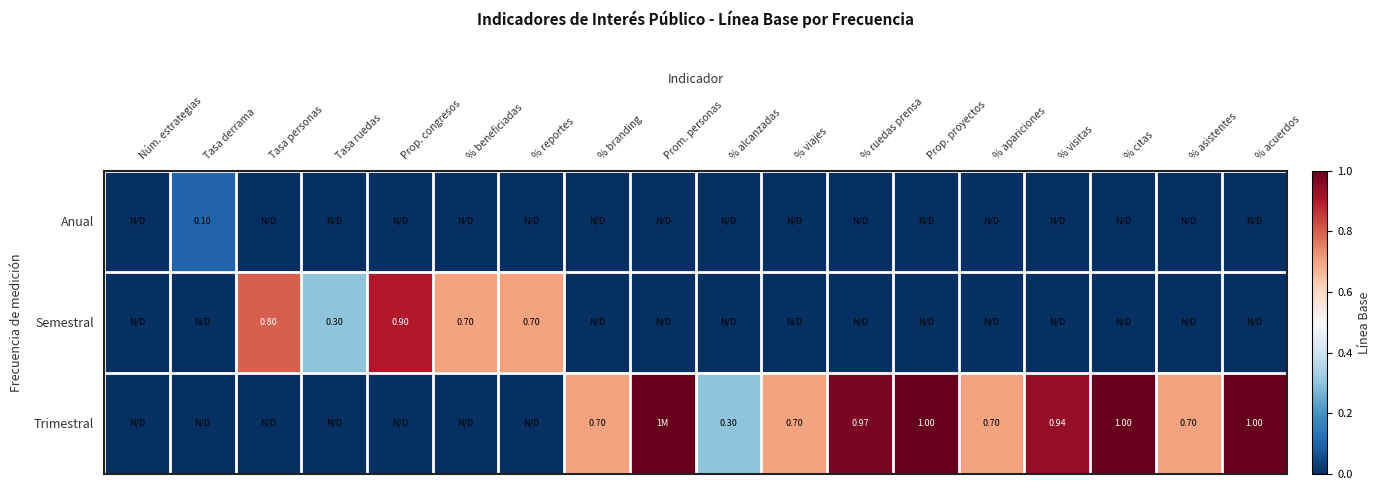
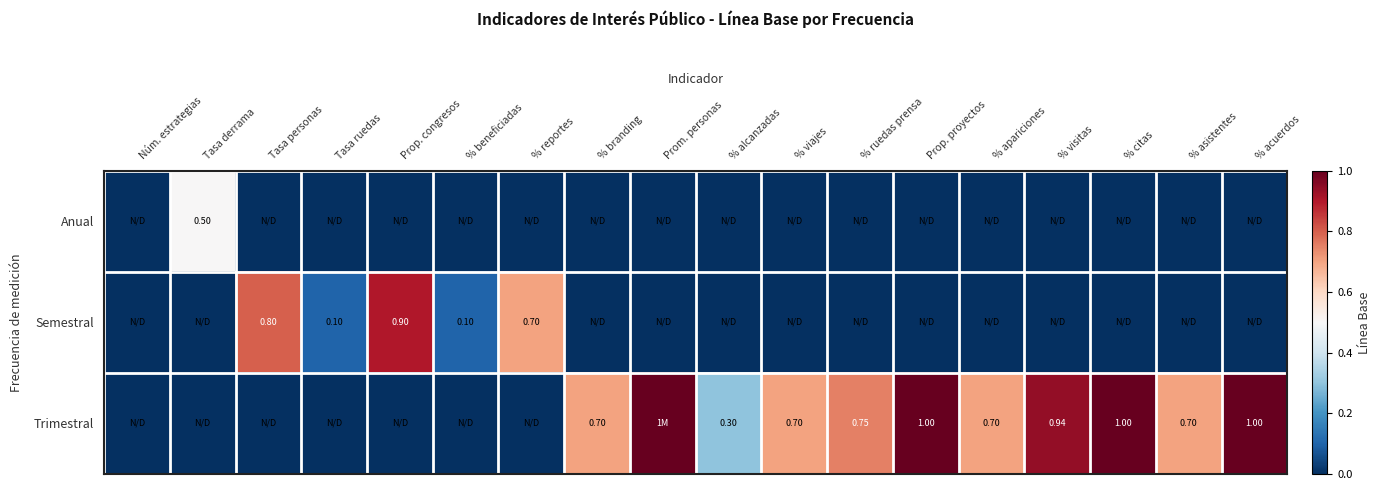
  {
    "Anual": {
-     "Tasa derrama": "0.10"
+     "Tasa derrama": "0.50"
    },
    "Semestral": {
      "Tasa personas": "0.80",
-     "Tasa ruedas": "0.30",
+     "Tasa ruedas": "0.10",
      "Prop. congresos": "0.90",
-     "% beneficiadas": "0.70",
+     "% beneficiadas": "0.10",
      "% reportes": "0.70"
    },
    "Trimestral": {
      "% branding": "0.70",
      "Prom. personas": "1M",
      "% alcanzadas": "0.30",
      "% viajes": "0.70",
-     "% ruedas prensa": "0.97",
+     "% ruedas prensa": "0.75",
      "Prop. proyectos": "1.00",
      "% apariciones": "0.70",
      "% visitas": "0.94",
      "% citas": "1.00",
      "% asistentes": "0.70",
      "% acuerdos": "1.00"
    }
  }
